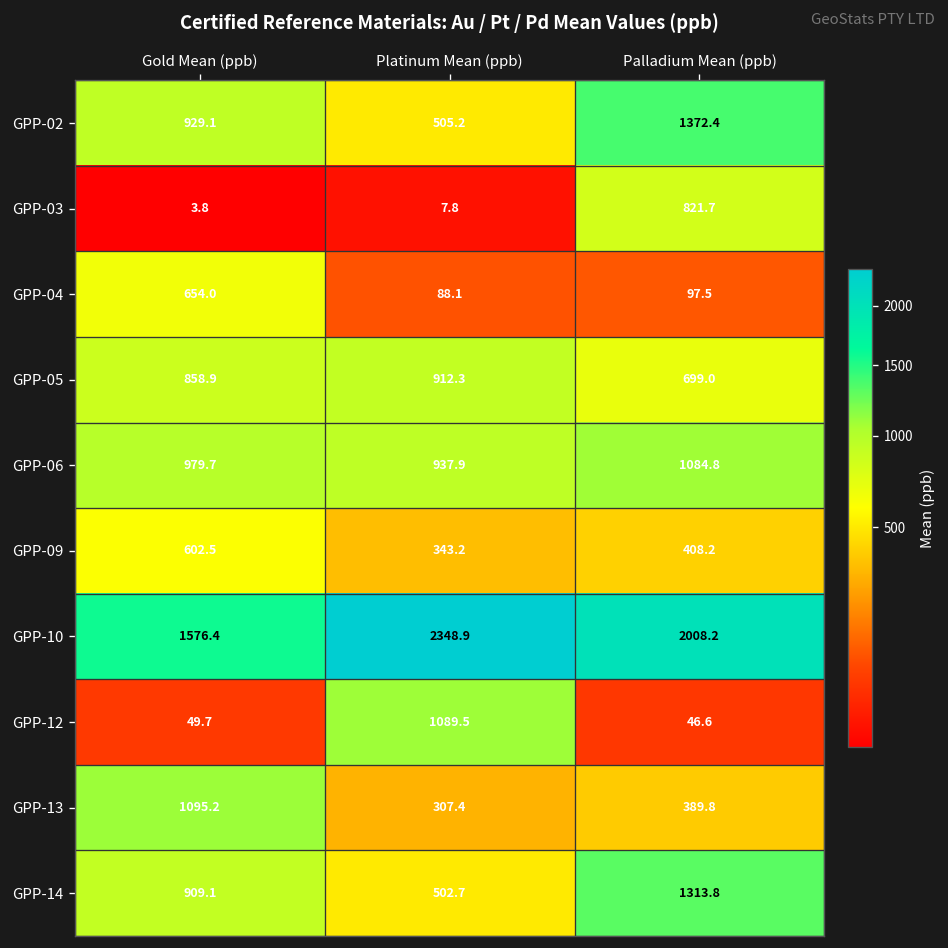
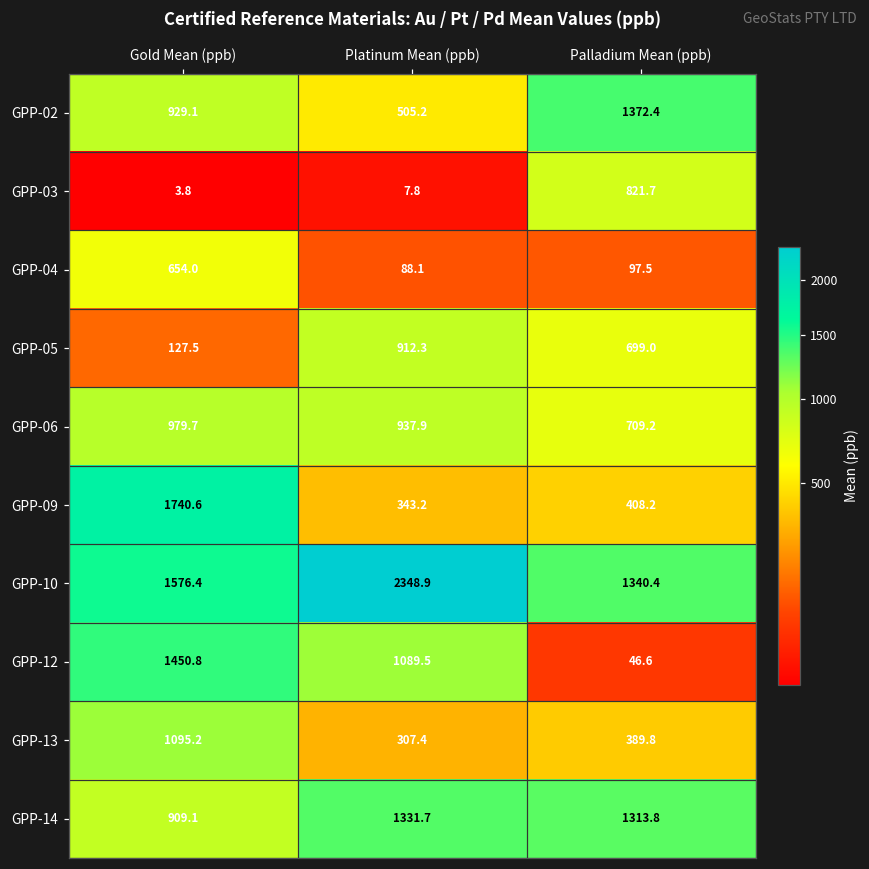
  {
    "GPP-02": {
      "Gold Mean (ppb)": 929.1,
      "Platinum Mean (ppb)": 505.2,
      "Palladium Mean (ppb)": 1372.4
    },
    "GPP-03": {
      "Gold Mean (ppb)": 3.8,
      "Platinum Mean (ppb)": 7.8,
      "Palladium Mean (ppb)": 821.7
    },
    "GPP-04": {
      "Gold Mean (ppb)": 654.0,
      "Platinum Mean (ppb)": 88.1,
      "Palladium Mean (ppb)": 97.5
    },
    "GPP-05": {
-     "Gold Mean (ppb)": 858.9,
+     "Gold Mean (ppb)": 127.5,
      "Platinum Mean (ppb)": 912.3,
      "Palladium Mean (ppb)": 699.0
    },
    "GPP-06": {
      "Gold Mean (ppb)": 979.7,
      "Platinum Mean (ppb)": 937.9,
-     "Palladium Mean (ppb)": 1084.8
+     "Palladium Mean (ppb)": 709.2
    },
    "GPP-09": {
-     "Gold Mean (ppb)": 602.5,
+     "Gold Mean (ppb)": 1740.6,
      "Platinum Mean (ppb)": 343.2,
      "Palladium Mean (ppb)": 408.2
    },
    "GPP-10": {
      "Gold Mean (ppb)": 1576.4,
      "Platinum Mean (ppb)": 2348.9,
-     "Palladium Mean (ppb)": 2008.2
+     "Palladium Mean (ppb)": 1340.4
    },
    "GPP-12": {
-     "Gold Mean (ppb)": 49.7,
+     "Gold Mean (ppb)": 1450.8,
      "Platinum Mean (ppb)": 1089.5,
      "Palladium Mean (ppb)": 46.6
    },
    "GPP-13": {
      "Gold Mean (ppb)": 1095.2,
      "Platinum Mean (ppb)": 307.4,
      "Palladium Mean (ppb)": 389.8
    },
    "GPP-14": {
      "Gold Mean (ppb)": 909.1,
-     "Platinum Mean (ppb)": 502.7,
+     "Platinum Mean (ppb)": 1331.7,
      "Palladium Mean (ppb)": 1313.8
    }
  }
